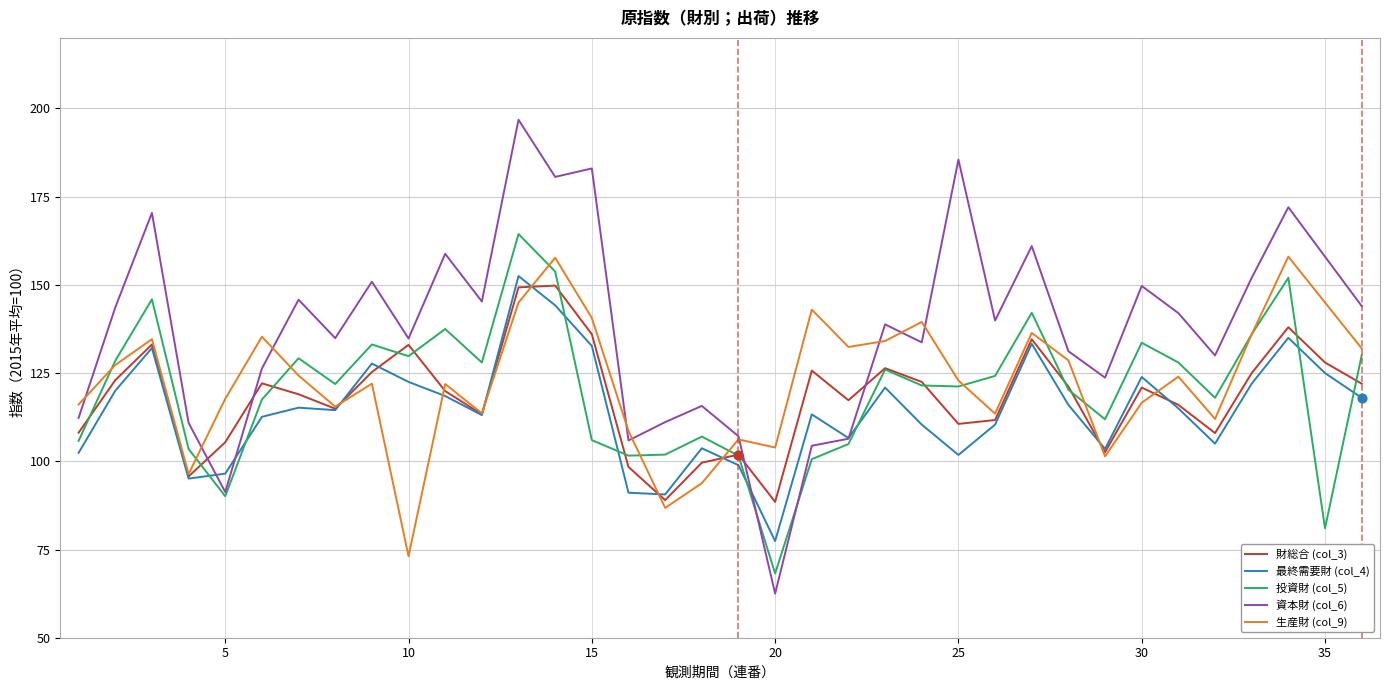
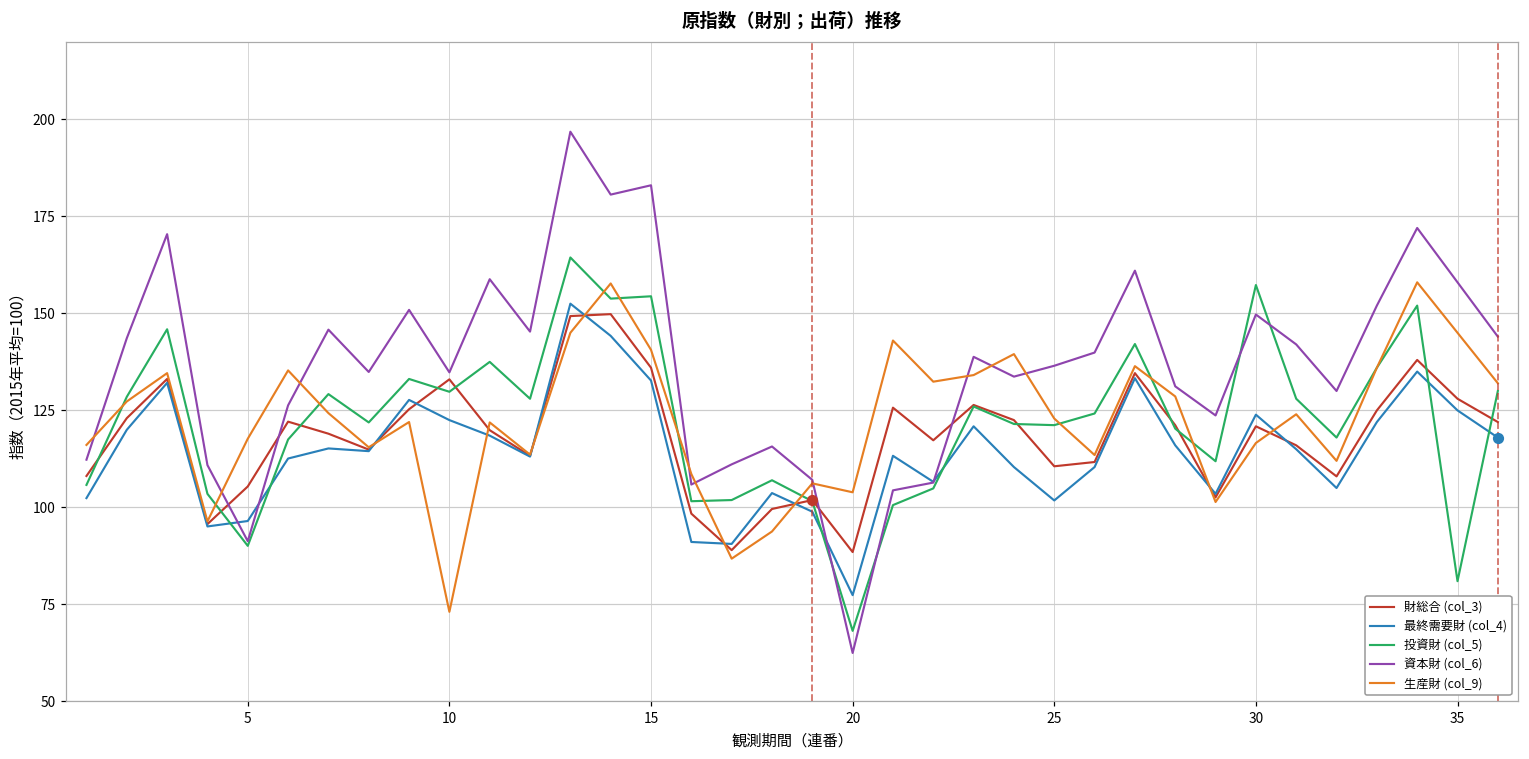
  {
    "投資財 (col_5)": {
      "5": 90,
      "10": 130,
-     "15": 106,
+     "15": 154,
      "20": 68,
      "25": 121,
-     "30": 134,
+     "30": 157,
      "35": 81
    },
    "資本財 (col_6)": {
      "5": 91,
      "10": 135,
      "15": 183,
      "20": 63,
-     "25": 186,
+     "25": 137,
      "30": 150,
      "35": 158
    },
    "生産財 (col_9)": {
      "5": 118,
      "10": 73,
      "15": 141,
      "20": 104,
      "25": 123,
      "30": 117,
      "35": 145
    }
  }
